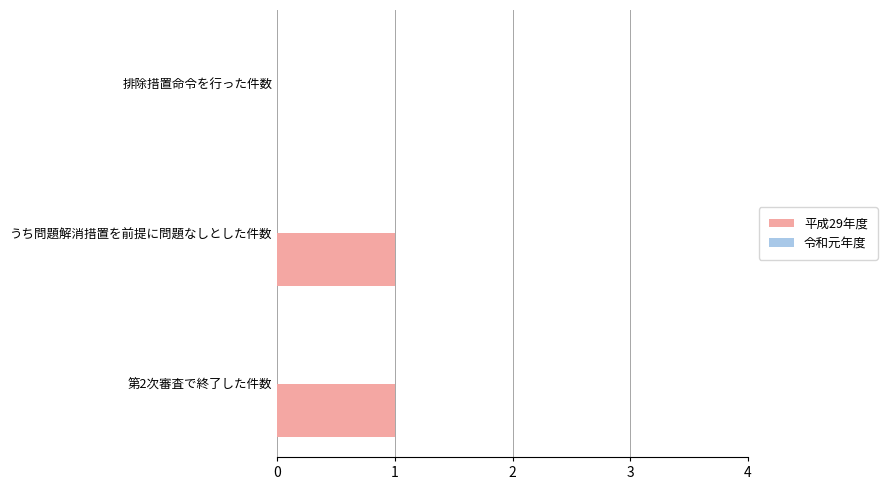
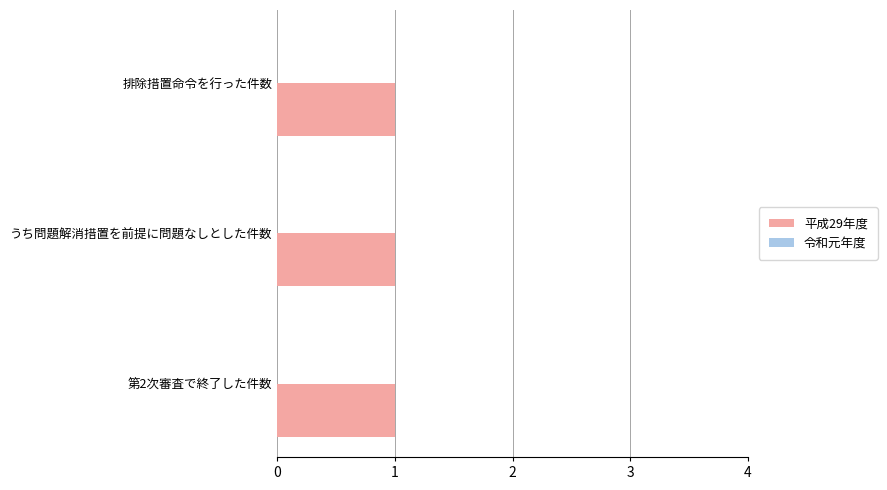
  {
    "平成29年度": {
-     "排除措置命令を行った件数": 0,
+     "排除措置命令を行った件数": 1,
      "うち問題解消措置を前提に問題なしとした件数": 1,
      "第2次審査で終了した件数": 1
    },
    "令和元年度": {
      "排除措置命令を行った件数": 0,
      "うち問題解消措置を前提に問題なしとした件数": 0,
      "第2次審査で終了した件数": 0
    }
  }
